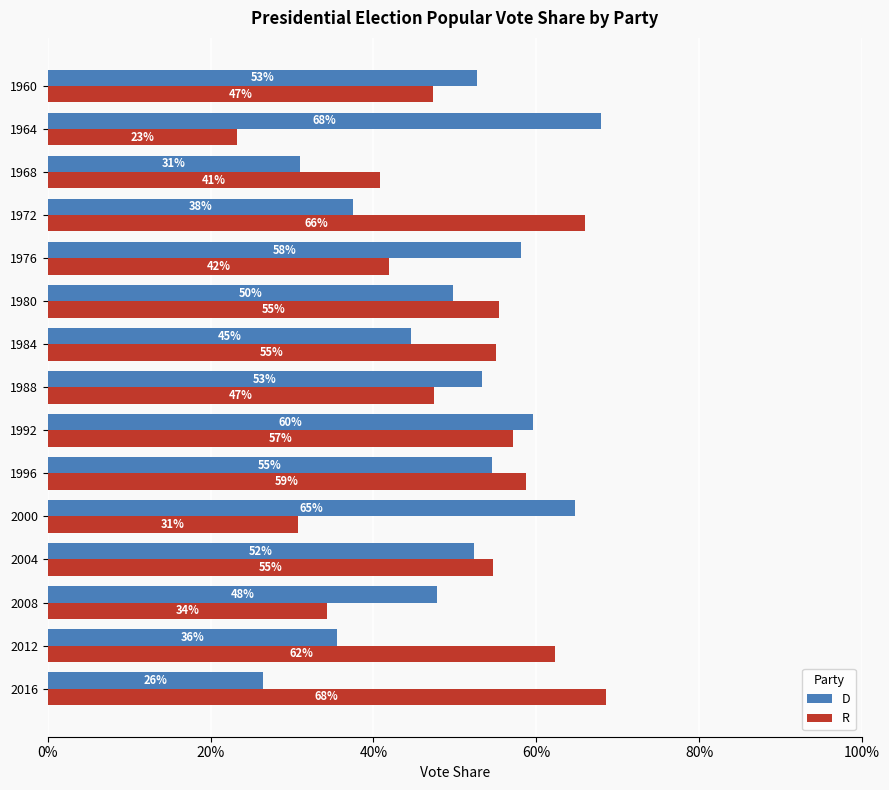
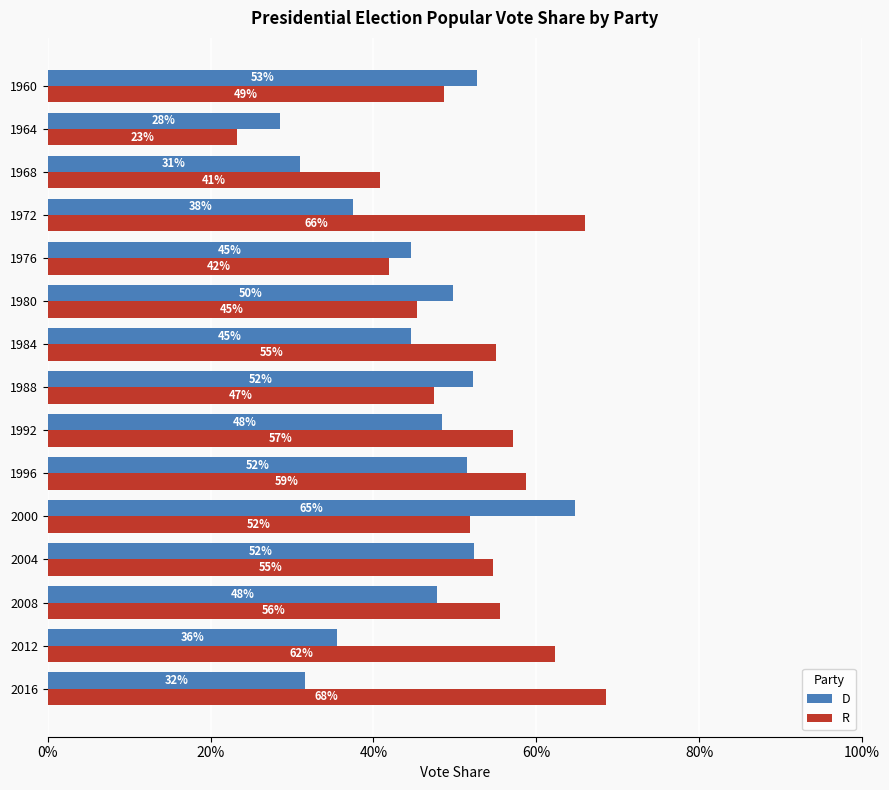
  {
    "D": {
      "1960": "53%",
-     "1964": "68%",
+     "1964": "28%",
      "1968": "31%",
      "1972": "38%",
-     "1976": "58%",
+     "1976": "45%",
      "1980": "50%",
      "1984": "45%",
-     "1988": "53%",
-     "1992": "60%",
-     "1996": "55%",
+     "1988": "52%",
+     "1992": "48%",
+     "1996": "52%",
      "2000": "65%",
      "2004": "52%",
      "2008": "48%",
      "2012": "36%",
-     "2016": "26%"
+     "2016": "32%"
    },
    "R": {
-     "1960": "47%",
+     "1960": "49%",
      "1964": "23%",
      "1968": "41%",
      "1972": "66%",
      "1976": "42%",
-     "1980": "55%",
+     "1980": "45%",
      "1984": "55%",
      "1988": "47%",
      "1992": "57%",
      "1996": "59%",
-     "2000": "31%",
+     "2000": "52%",
      "2004": "55%",
-     "2008": "34%",
+     "2008": "56%",
      "2012": "62%",
      "2016": "68%"
    }
  }
